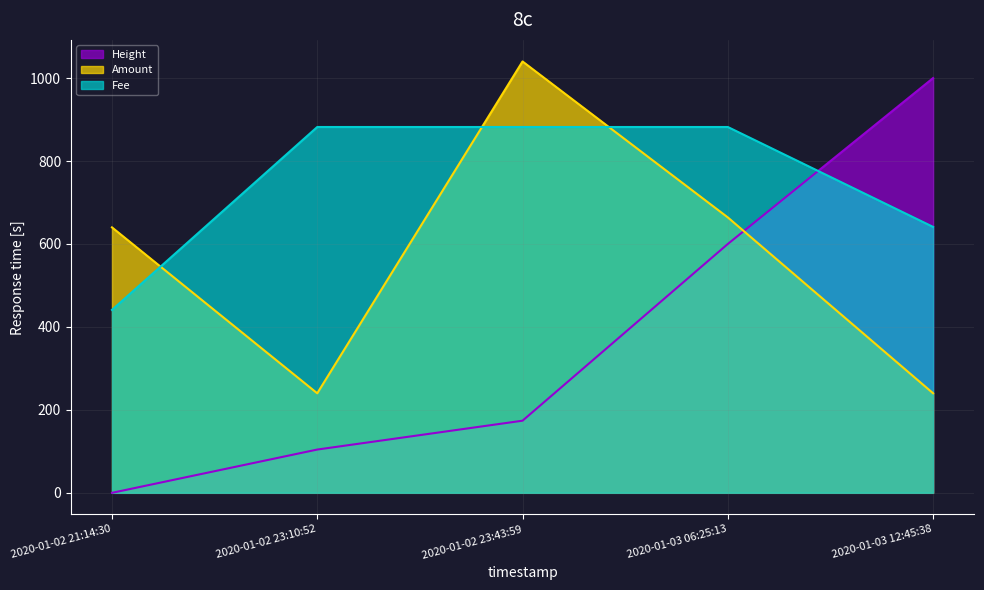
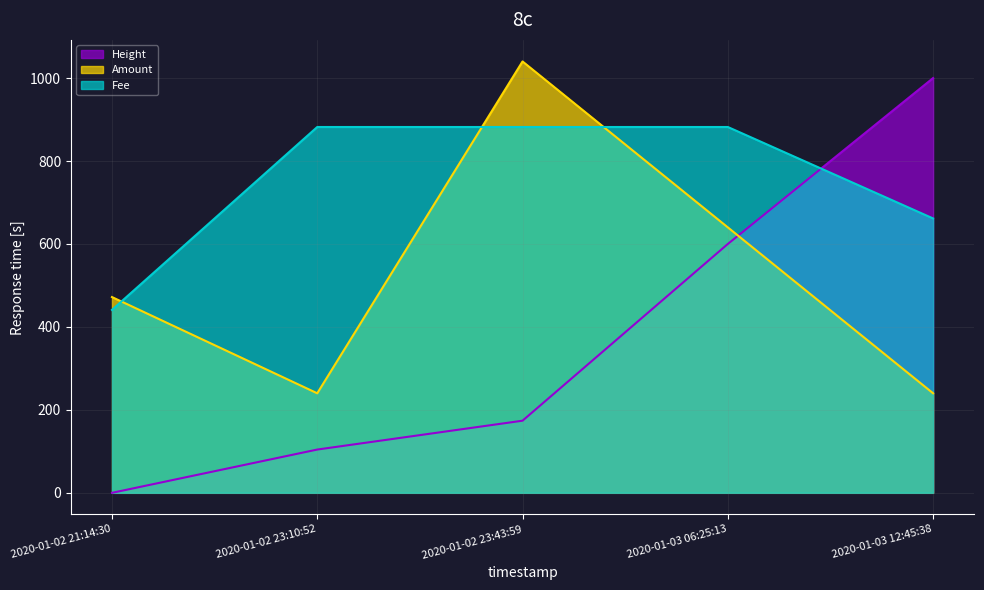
  {
    "Height": {
      "2020-01-02 21:14:30": 0,
      "2020-01-02 23:10:52": 100,
      "2020-01-02 23:43:59": 170,
      "2020-01-03 06:25:13": 600,
      "2020-01-03 12:45:38": 1000
    },
    "Amount": {
-     "2020-01-02 21:14:30": 640,
+     "2020-01-02 21:14:30": 470,
      "2020-01-02 23:10:52": 240,
      "2020-01-02 23:43:59": 1040,
-     "2020-01-03 06:25:13": 660,
+     "2020-01-03 06:25:13": 640,
      "2020-01-03 12:45:38": 240
    },
    "Fee": {
      "2020-01-02 21:14:30": 440,
      "2020-01-02 23:10:52": 880,
      "2020-01-02 23:43:59": 880,
      "2020-01-03 06:25:13": 880,
-     "2020-01-03 12:45:38": 640
+     "2020-01-03 12:45:38": 660
    }
  }
